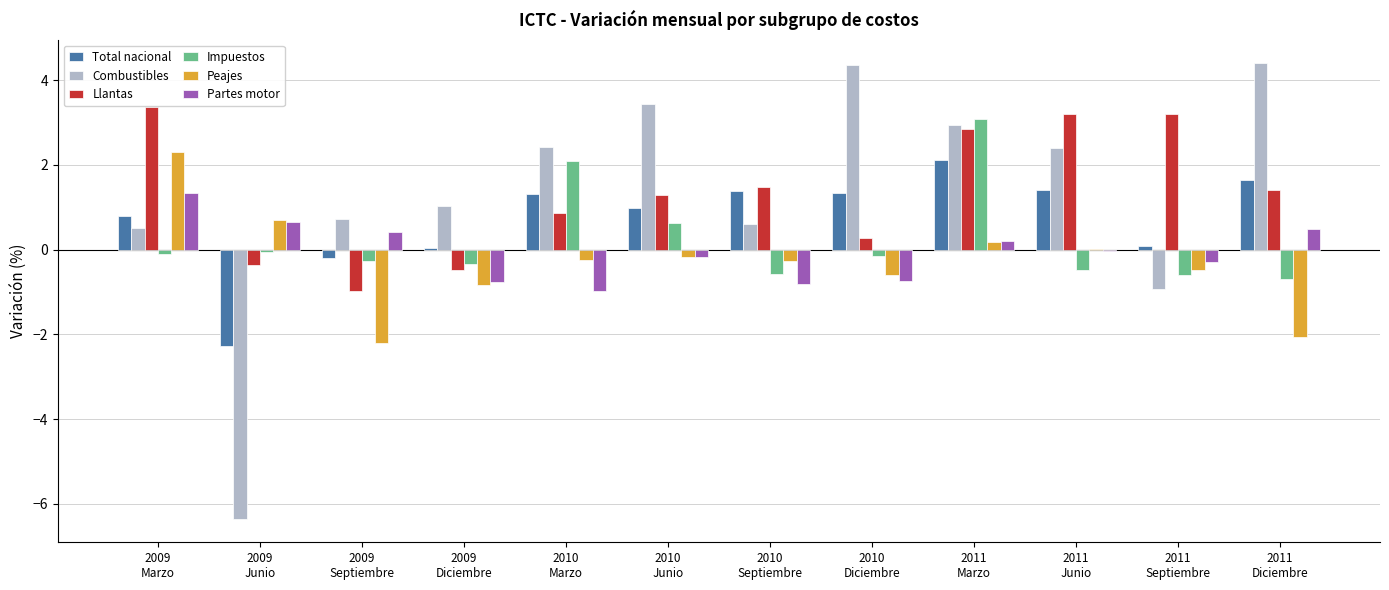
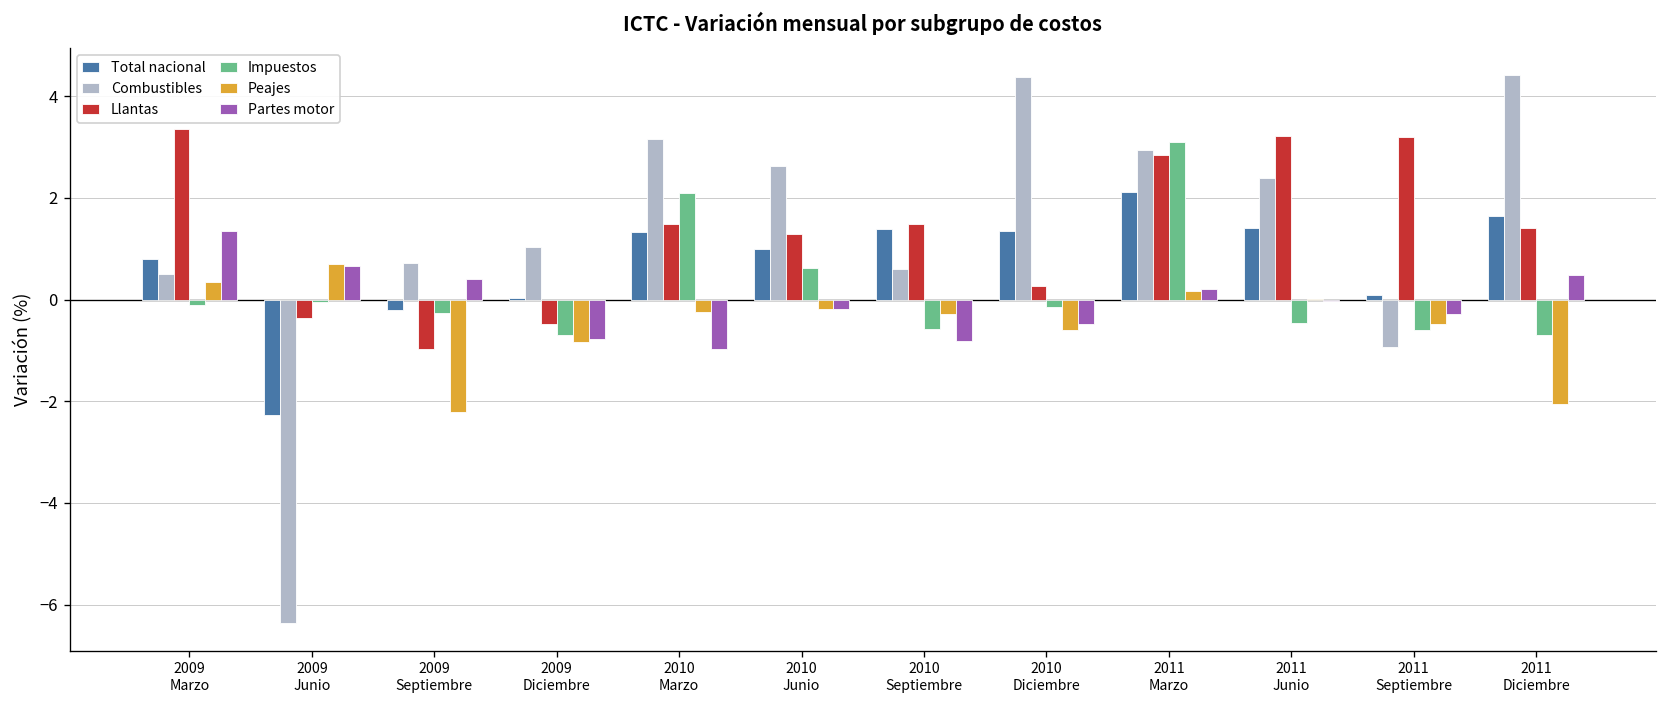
  {
    "Total nacional": {
      "2009 Marzo": 0.8,
      "2009 Junio": -2.3,
      "2009 Septiembre": -0.2,
      "2010 Marzo": 1.3,
      "2010 Junio": 1.0,
      "2010 Septiembre": 1.4,
      "2010 Diciembre": 1.3,
      "2011 Marzo": 2.1,
      "2011 Junio": 1.4,
      "2011 Septiembre": 0.1,
      "2011 Diciembre": 1.7
    },
    "Combustibles": {
      "2009 Marzo": 0.5,
      "2009 Junio": -6.4,
      "2009 Septiembre": 0.7,
      "2009 Diciembre": 1.0,
-     "2010 Marzo": 2.4,
-     "2010 Junio": 3.4,
+     "2010 Marzo": 3.2,
+     "2010 Junio": 2.6,
      "2010 Septiembre": 0.6,
      "2010 Diciembre": 4.4,
      "2011 Marzo": 3.0,
      "2011 Junio": 2.4,
      "2011 Septiembre": -0.9,
      "2011 Diciembre": 4.4
    },
    "Llantas": {
      "2009 Marzo": 3.4,
      "2009 Junio": -0.4,
      "2009 Septiembre": -1.0,
      "2009 Diciembre": -0.5,
-     "2010 Marzo": 0.9,
+     "2010 Marzo": 1.5,
      "2010 Junio": 1.3,
      "2010 Septiembre": 1.5,
      "2010 Diciembre": 0.3,
      "2011 Marzo": 2.8,
      "2011 Junio": 3.2,
      "2011 Septiembre": 3.2,
      "2011 Diciembre": 1.4
    },
    "Impuestos": {
      "2009 Marzo": -0.1,
      "2009 Septiembre": -0.3,
-     "2009 Diciembre": -0.3,
+     "2009 Diciembre": -0.7,
      "2010 Marzo": 2.1,
      "2010 Junio": 0.6,
      "2010 Septiembre": -0.6,
      "2010 Diciembre": -0.2,
      "2011 Marzo": 3.1,
      "2011 Junio": -0.5,
      "2011 Septiembre": -0.6,
      "2011 Diciembre": -0.7
    },
    "Peajes": {
-     "2009 Marzo": 2.3,
+     "2009 Marzo": 0.3,
      "2009 Junio": 0.7,
      "2009 Septiembre": -2.2,
      "2009 Diciembre": -0.8,
      "2010 Marzo": -0.2,
      "2010 Junio": -0.2,
      "2010 Septiembre": -0.3,
      "2010 Diciembre": -0.6,
      "2011 Marzo": 0.2,
      "2011 Septiembre": -0.5,
      "2011 Diciembre": -2.1
    },
    "Partes motor": {
      "2009 Marzo": 1.3,
      "2009 Junio": 0.7,
      "2009 Septiembre": 0.4,
      "2009 Diciembre": -0.8,
      "2010 Marzo": -1.0,
      "2010 Junio": -0.2,
      "2010 Septiembre": -0.8,
-     "2010 Diciembre": -0.8,
+     "2010 Diciembre": -0.5,
      "2011 Marzo": 0.2,
      "2011 Septiembre": -0.3,
      "2011 Diciembre": 0.5
    }
  }
